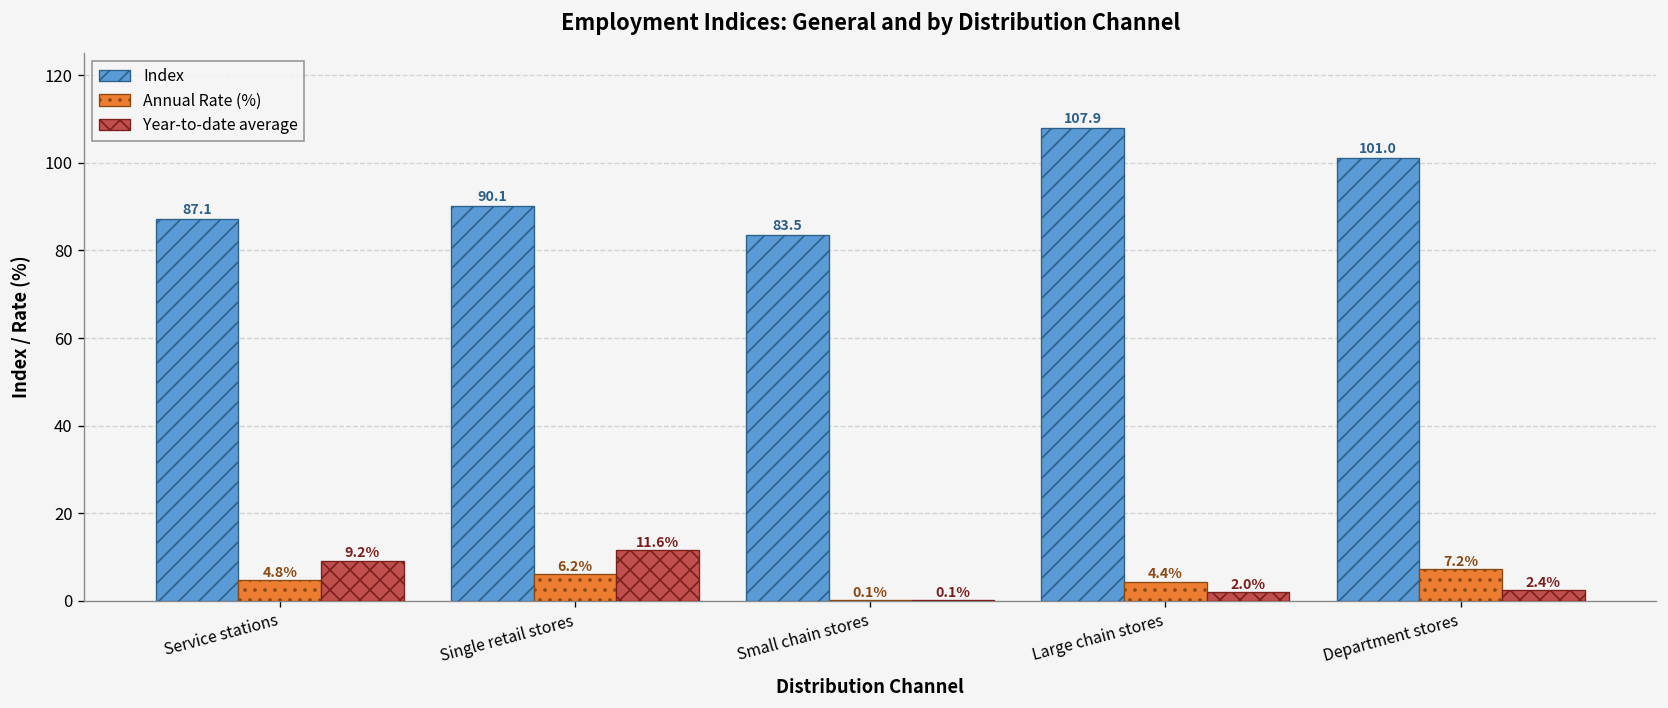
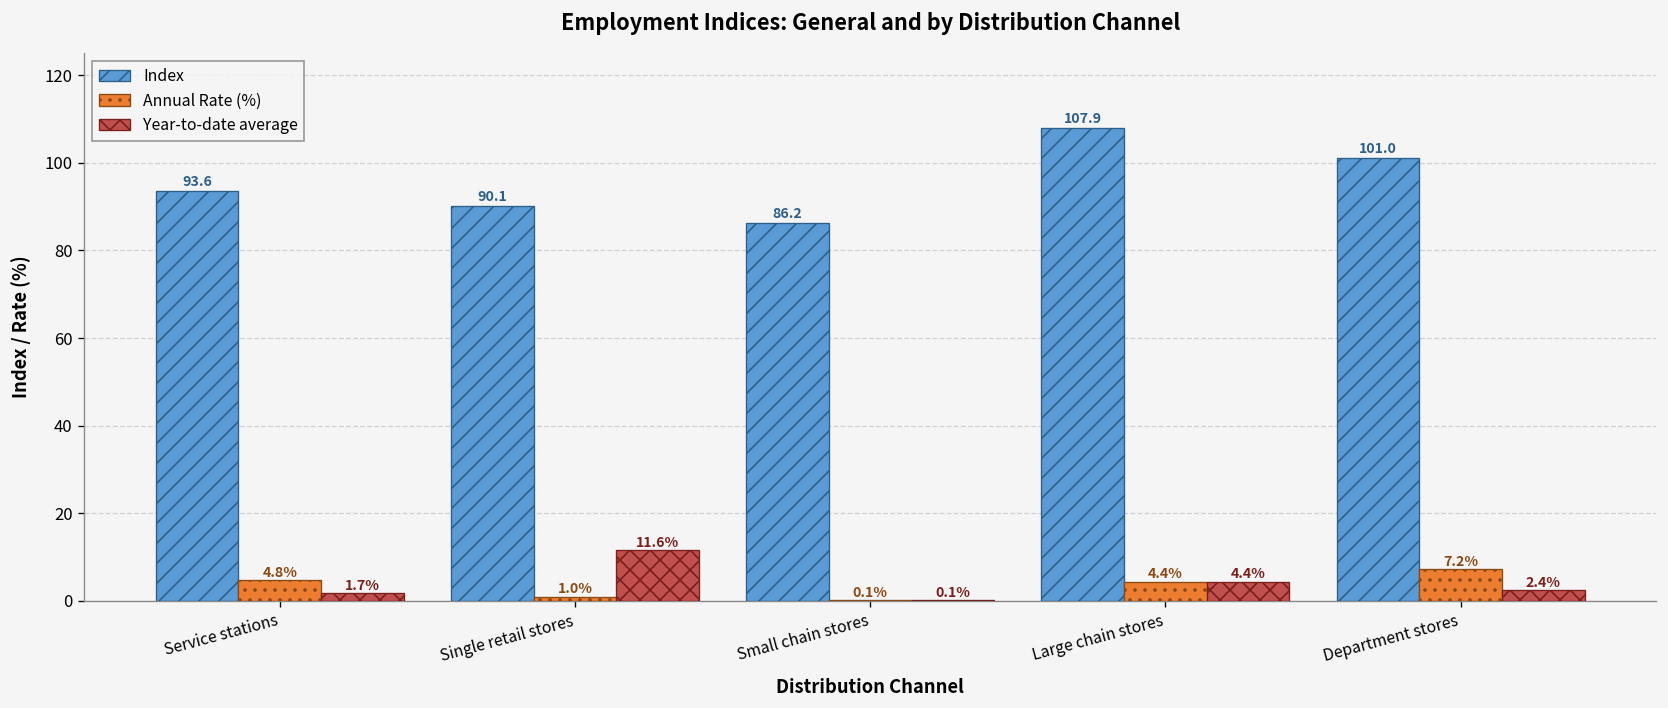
  {
    "Index": {
-     "Service stations": "87.1",
+     "Service stations": "93.6",
      "Single retail stores": "90.1",
-     "Small chain stores": "83.5",
+     "Small chain stores": "86.2",
      "Large chain stores": "107.9",
      "Department stores": "101.0"
    },
    "Annual Rate (%)": {
      "Service stations": "4.8%",
-     "Single retail stores": "6.2%",
+     "Single retail stores": "1.0%",
      "Small chain stores": "0.1%",
      "Large chain stores": "4.4%",
      "Department stores": "7.2%"
    },
    "Year-to-date average": {
-     "Service stations": "9.2%",
+     "Service stations": "1.7%",
      "Single retail stores": "11.6%",
      "Small chain stores": "0.1%",
-     "Large chain stores": "2.0%",
+     "Large chain stores": "4.4%",
      "Department stores": "2.4%"
    }
  }
